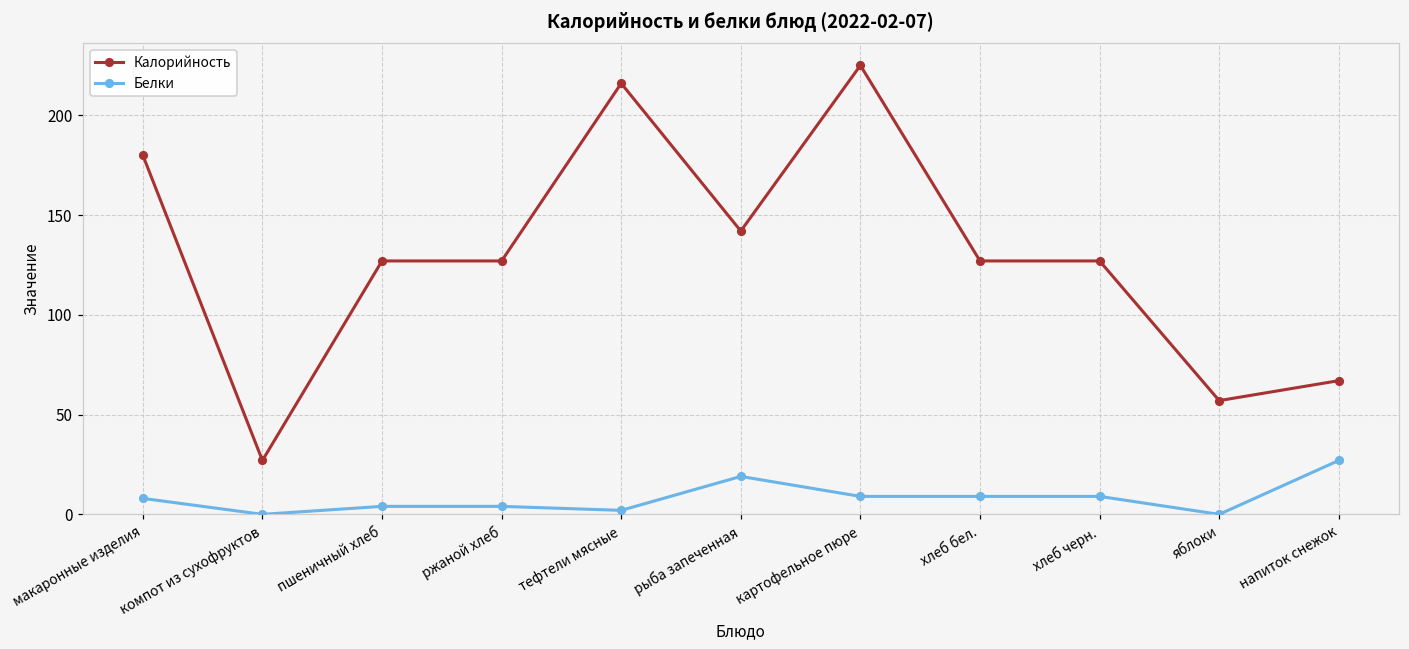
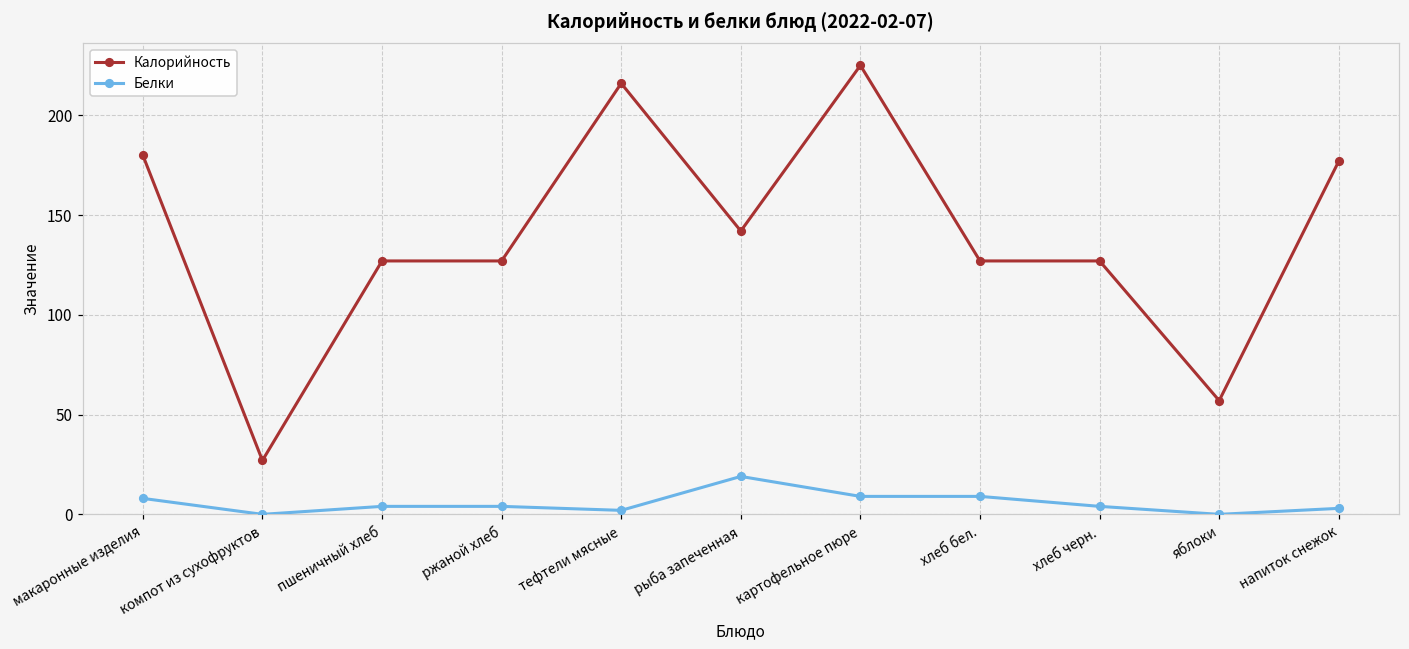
  {
    "Калорийность": {
      "макаронные изделия": 180,
      "компот из сухофруктов": 27,
      "пшеничный хлеб": 127,
      "ржаной хлеб": 127,
      "тефтели мясные": 216,
      "рыба запеченная": 142,
      "картофельное пюре": 225,
      "хлеб бел.": 127,
      "хлеб черн.": 127,
      "яблоки": 57,
-     "напиток снежок": 67
+     "напиток снежок": 177
    },
    "Белки": {
      "макаронные изделия": 8,
      "компот из сухофруктов": 0,
      "пшеничный хлеб": 4,
      "ржаной хлеб": 4,
      "тефтели мясные": 2,
      "рыба запеченная": 19,
      "картофельное пюре": 9,
      "хлеб бел.": 9,
-     "хлеб черн.": 9,
+     "хлеб черн.": 4,
      "яблоки": 0,
-     "напиток снежок": 27
+     "напиток снежок": 3
    }
  }
